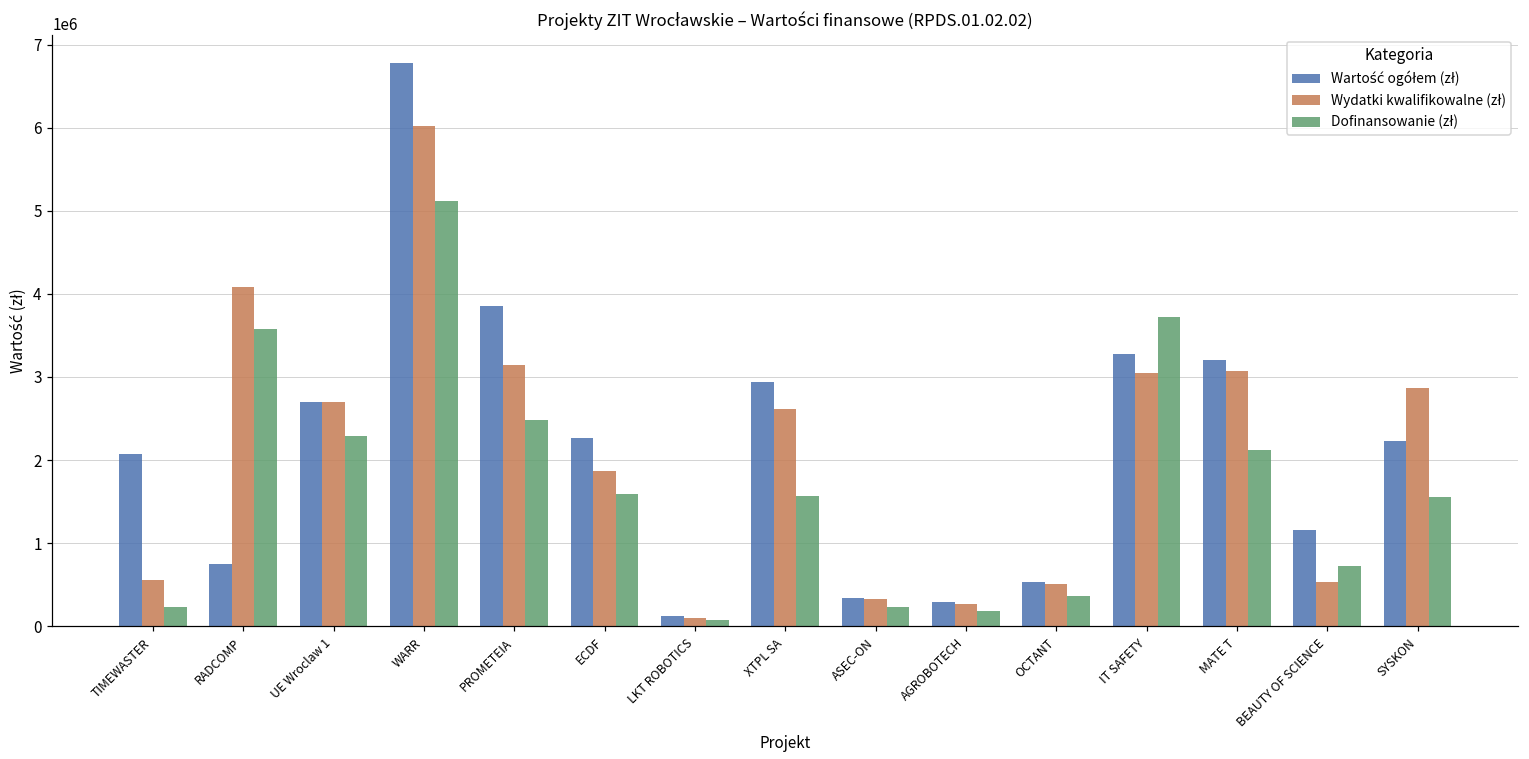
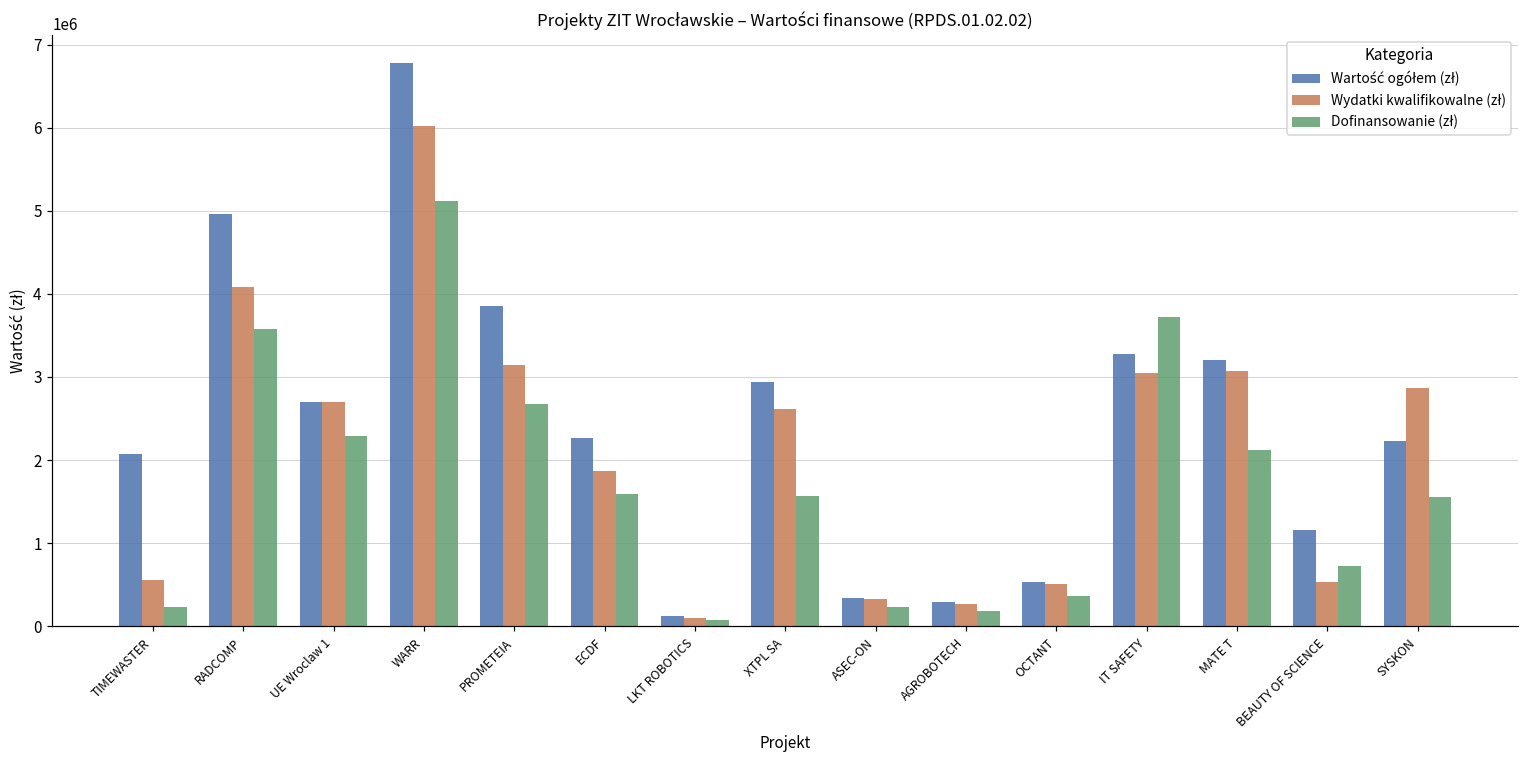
  {
    "Wartość ogółem (zł)": {
      "TIMEWASTER": 2100000,
-     "RADCOMP": 700000,
+     "RADCOMP": 5000000,
      "UE Wroclaw 1": 2700000,
      "WARR": 6800000,
      "PROMETEIA": 3900000,
      "ECDF": 2300000,
      "LKT ROBOTICS": 100000,
      "XTPL SA": 2900000,
      "ASEC-ON": 300000,
      "AGROBOTECH": 300000,
      "OCTANT": 500000,
      "IT SAFETY": 3300000,
      "MATE T": 3200000,
      "BEAUTY OF SCIENCE": 1200000,
      "SYSKON": 2200000
    },
    "Wydatki kwalifikowalne (zł)": {
      "TIMEWASTER": 600000,
      "RADCOMP": 4100000,
      "UE Wroclaw 1": 2700000,
      "WARR": 6000000,
      "PROMETEIA": 3100000,
      "ECDF": 1900000,
      "LKT ROBOTICS": 100000,
      "XTPL SA": 2600000,
      "ASEC-ON": 300000,
      "AGROBOTECH": 300000,
      "OCTANT": 500000,
      "IT SAFETY": 3000000,
      "MATE T": 3100000,
      "BEAUTY OF SCIENCE": 500000,
      "SYSKON": 2900000
    },
    "Dofinansowanie (zł)": {
      "TIMEWASTER": 200000,
      "RADCOMP": 3600000,
      "UE Wroclaw 1": 2300000,
      "WARR": 5100000,
-     "PROMETEIA": 2500000,
+     "PROMETEIA": 2700000,
      "ECDF": 1600000,
      "LKT ROBOTICS": 100000,
      "XTPL SA": 1600000,
      "ASEC-ON": 200000,
      "AGROBOTECH": 200000,
      "OCTANT": 400000,
      "IT SAFETY": 3700000,
      "MATE T": 2100000,
      "BEAUTY OF SCIENCE": 700000,
      "SYSKON": 1600000
    }
  }
